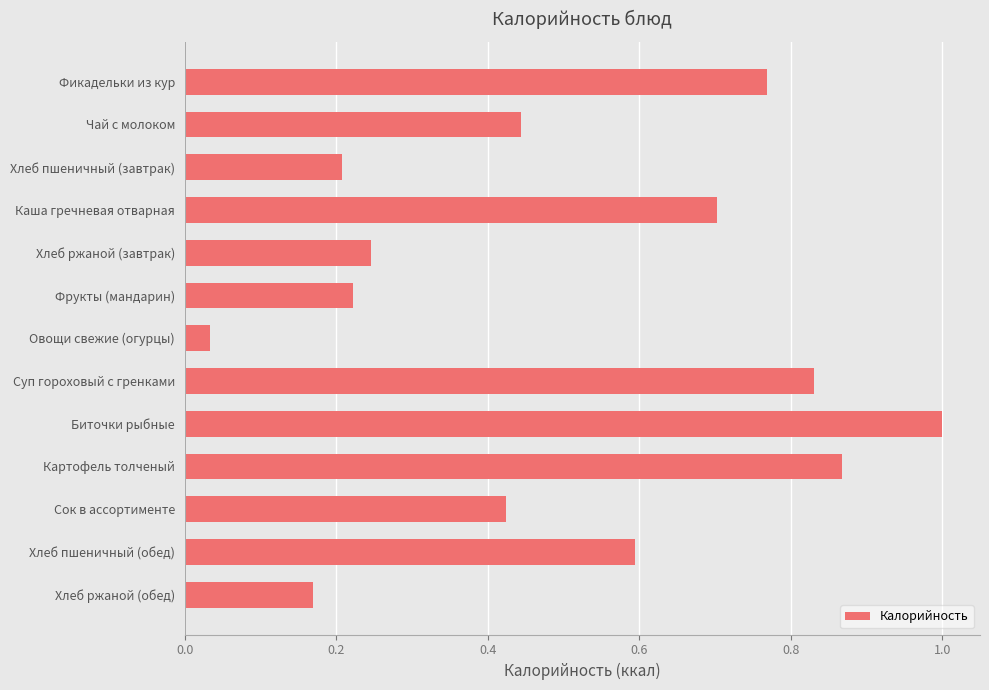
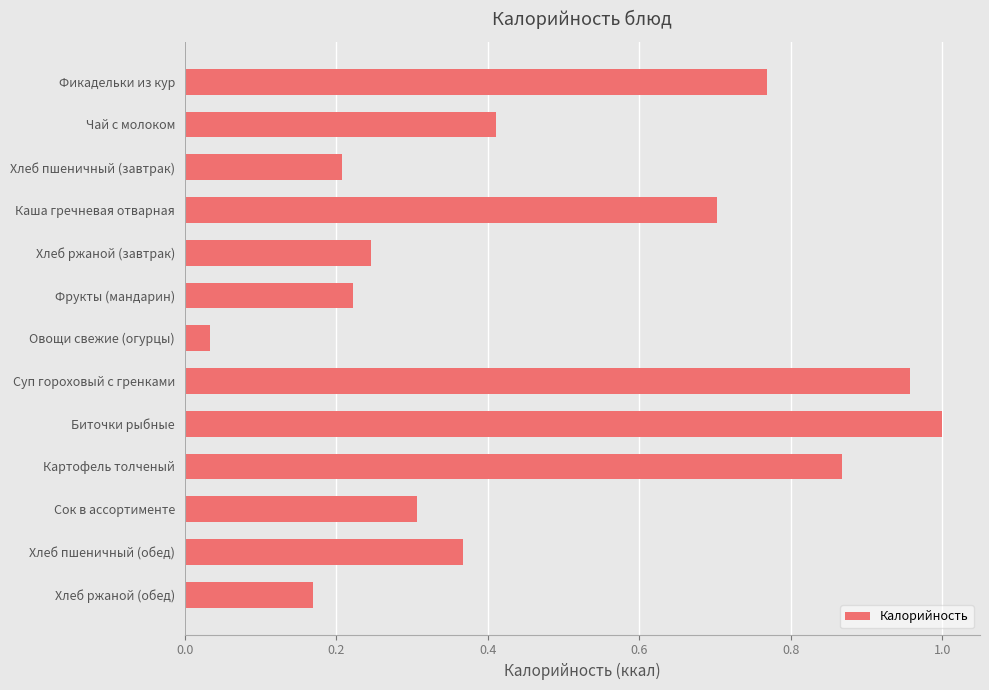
  {
    "Фикадельки из кур": 0.77,
-   "Чай с молоком": 0.44,
+   "Чай с молоком": 0.41,
    "Хлеб пшеничный (завтрак)": 0.21,
    "Каша гречневая отварная": 0.70,
    "Хлеб ржаной (завтрак)": 0.25,
    "Фрукты (мандарин)": 0.22,
    "Овощи свежие (огурцы)": 0.03,
-   "Суп гороховый с гренками": 0.83,
+   "Суп гороховый с гренками": 0.96,
    "Биточки рыбные": 1.00,
    "Картофель толченый": 0.87,
-   "Сок в ассортименте": 0.42,
-   "Хлеб пшеничный (обед)": 0.59,
+   "Сок в ассортименте": 0.31,
+   "Хлеб пшеничный (обед)": 0.37,
    "Хлеб ржаной (обед)": 0.17
  }
